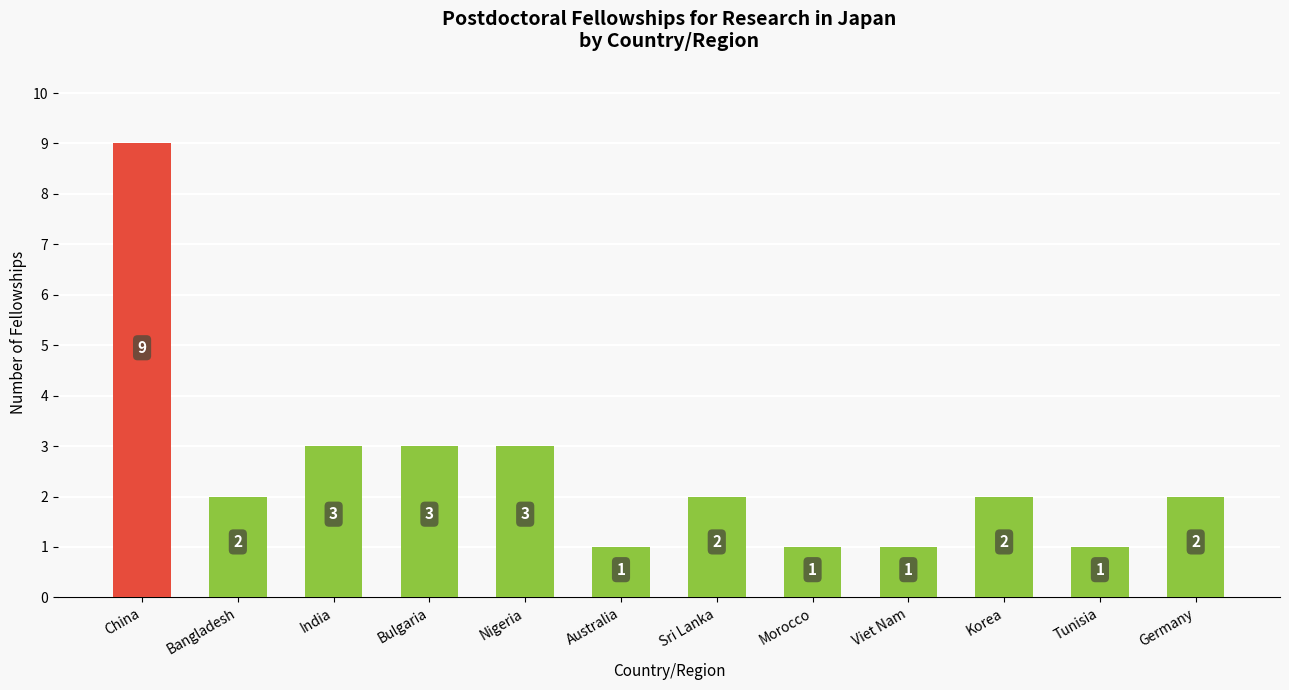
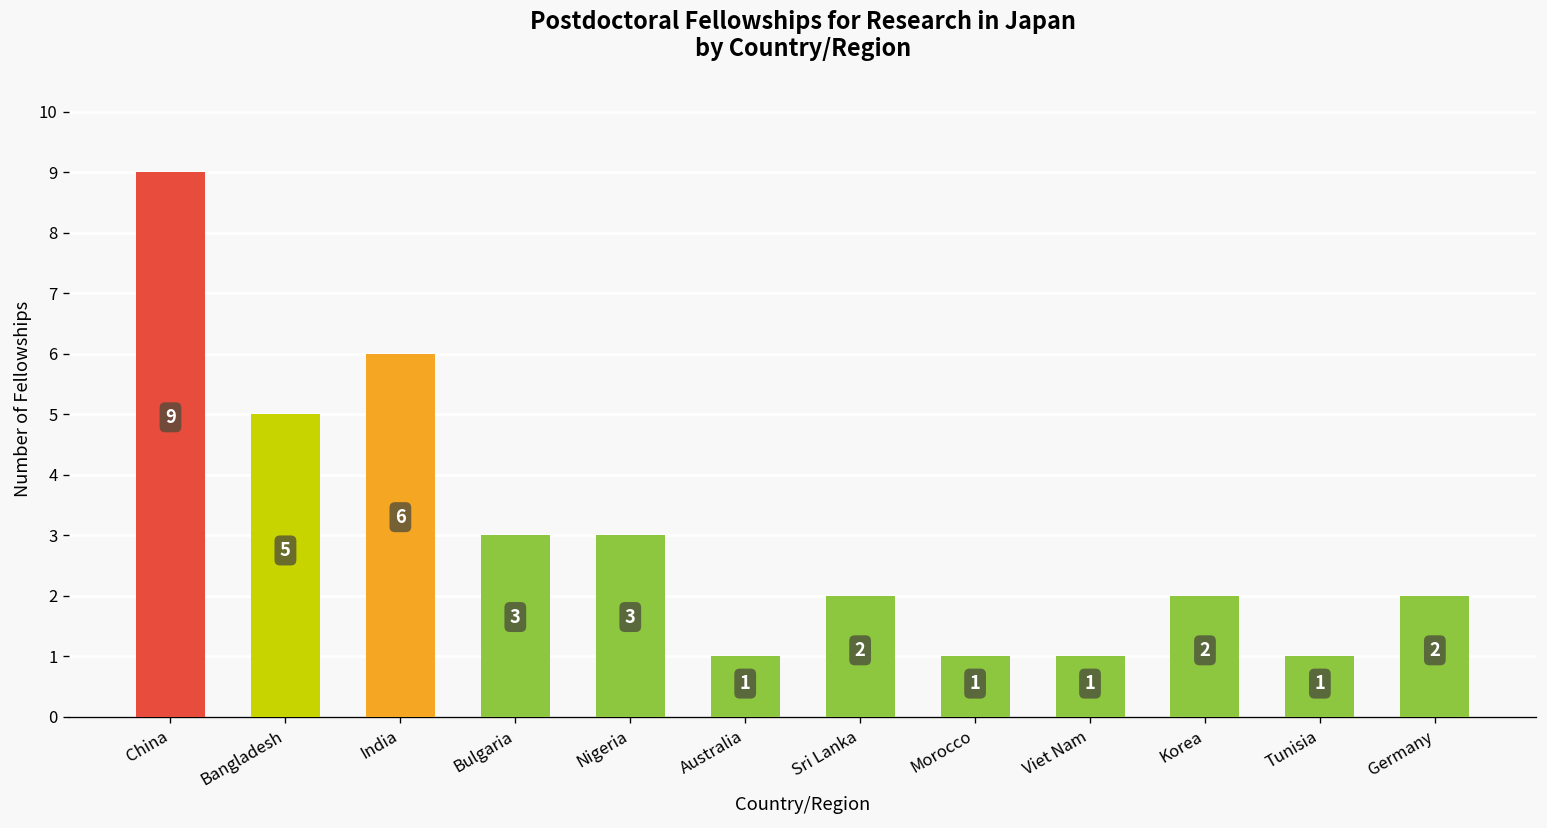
  {
-   "Bangladesh": 2,
-   "India": 3
+   "Bangladesh": 5,
+   "India": 6
  }
